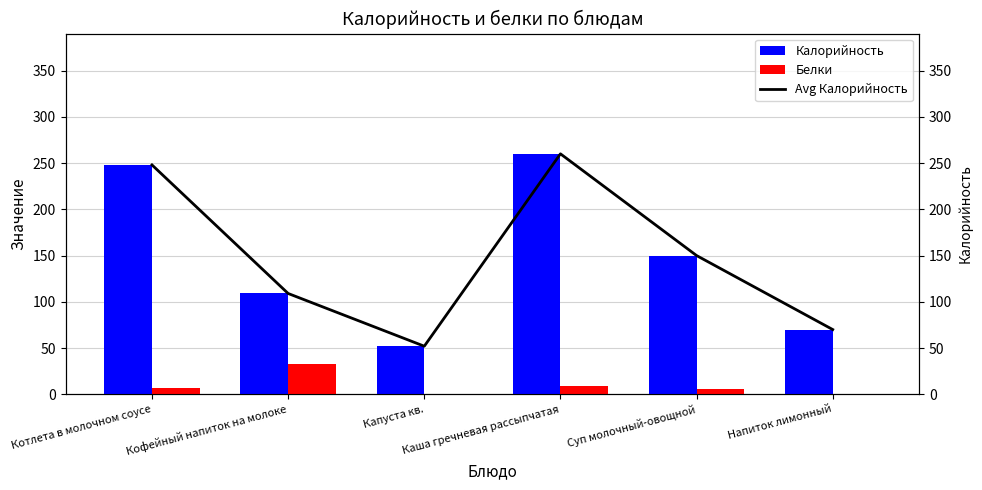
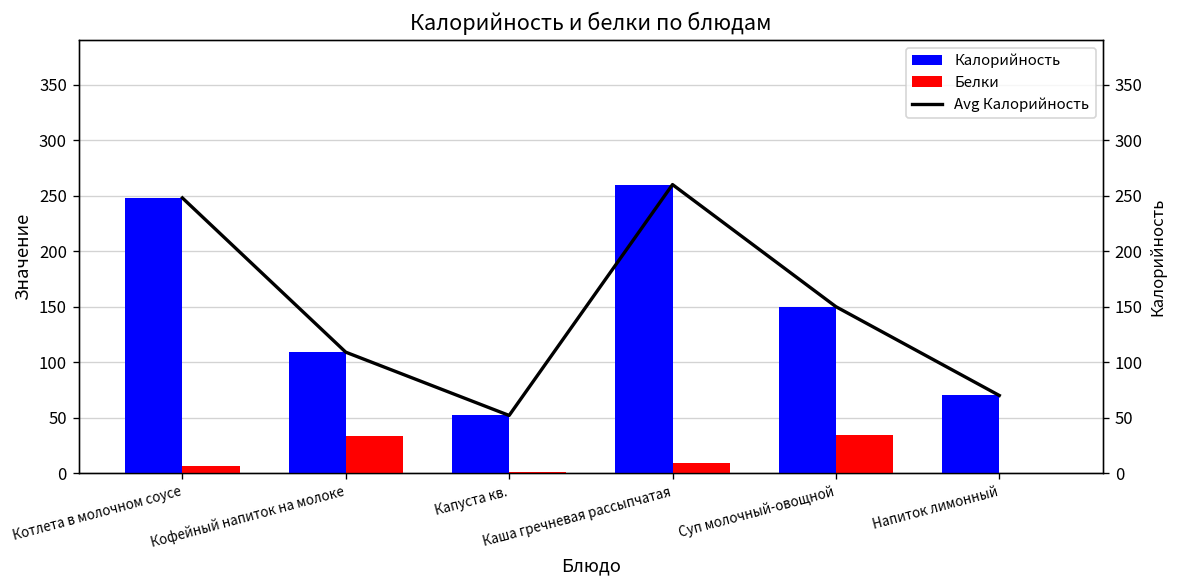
  {
    "Калорийность": {
      "Котлета в молочном соусе": 250,
      "Кофейный напиток на молоке": 110,
      "Капуста кв.": 50,
      "Каша гречневая рассыпчатая": 260,
      "Суп молочный-овощной": 150,
      "Напиток лимонный": 70
    },
    "Белки": {
      "Котлета в молочном соусе": 10,
      "Кофейный напиток на молоке": 30,
      "Каша гречневая рассыпчатая": 10,
-     "Суп молочный-овощной": 10
+     "Суп молочный-овощной": 30
    },
    "Avg Калорийность": {
      "Котлета в молочном соусе": 250,
      "Кофейный напиток на молоке": 110,
      "Капуста кв.": 50,
      "Каша гречневая рассыпчатая": 260,
      "Суп молочный-овощной": 150,
      "Напиток лимонный": 70
    }
  }
